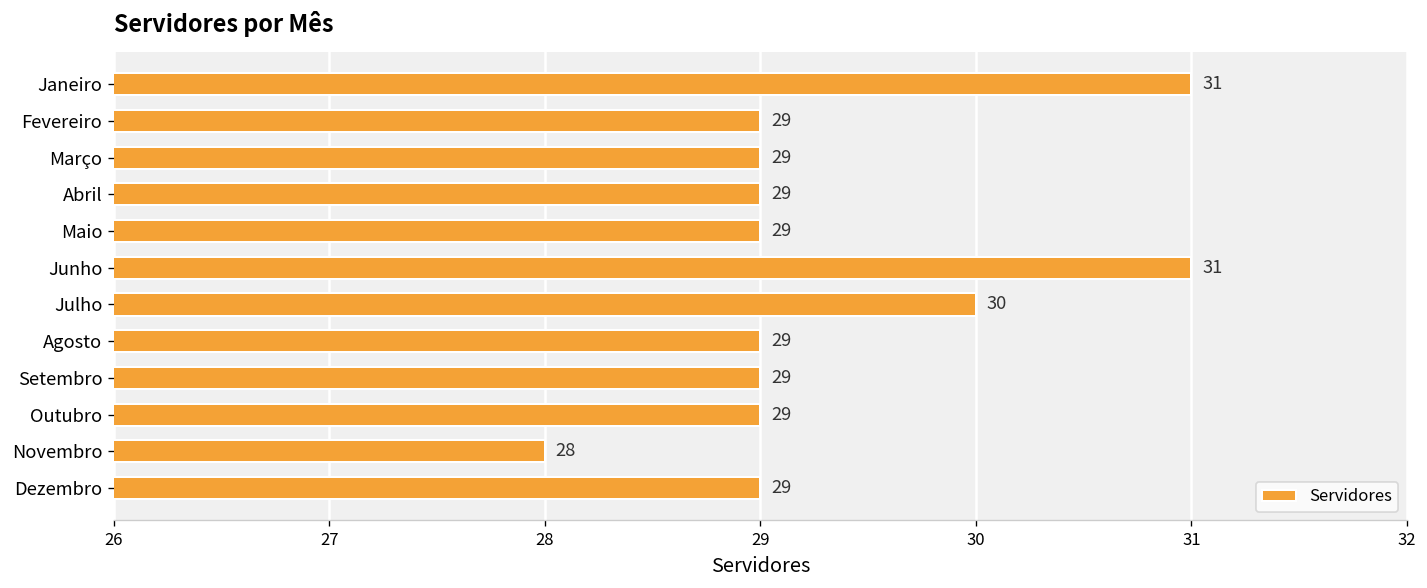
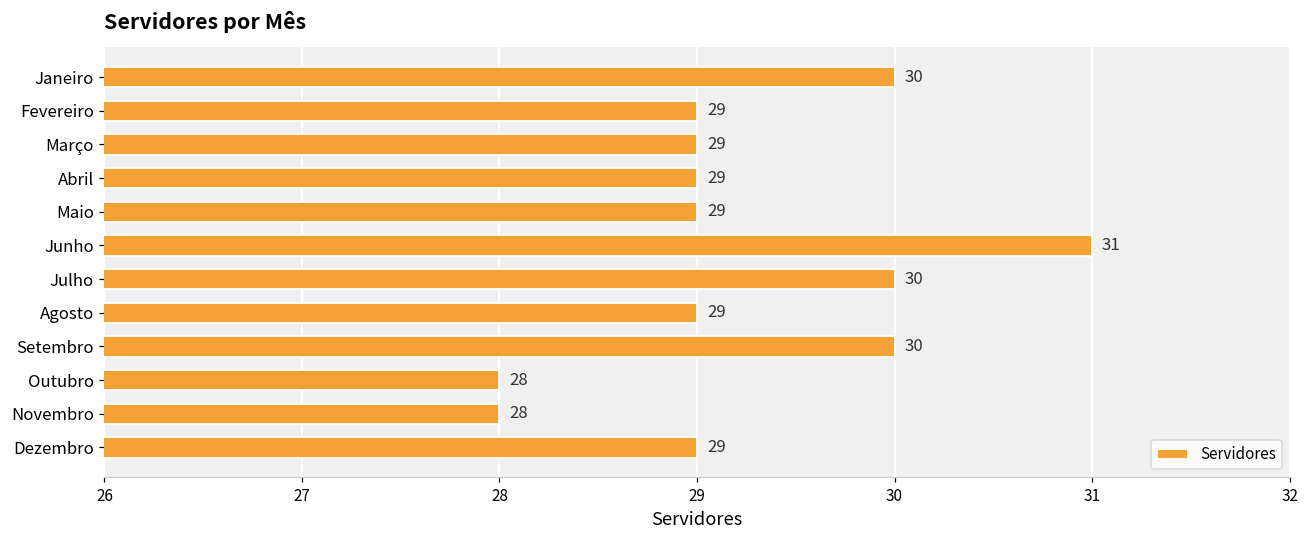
  {
-   "Janeiro": 31,
+   "Janeiro": 30,
    "Fevereiro": 29,
    "Março": 29,
    "Abril": 29,
    "Maio": 29,
    "Junho": 31,
    "Julho": 30,
    "Agosto": 29,
-   "Setembro": 29,
-   "Outubro": 29,
+   "Setembro": 30,
+   "Outubro": 28,
    "Novembro": 28,
    "Dezembro": 29
  }
